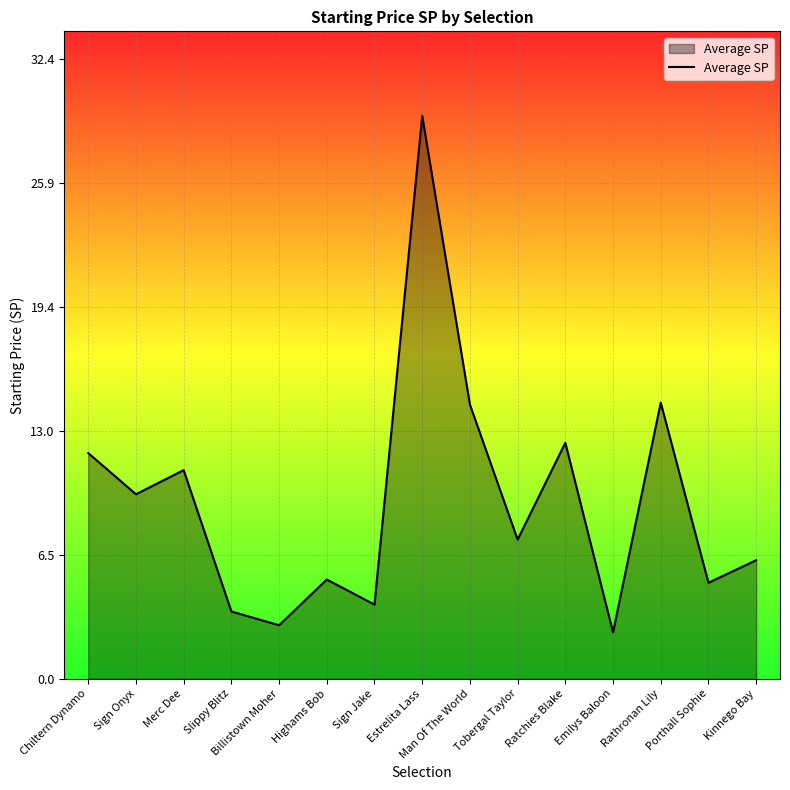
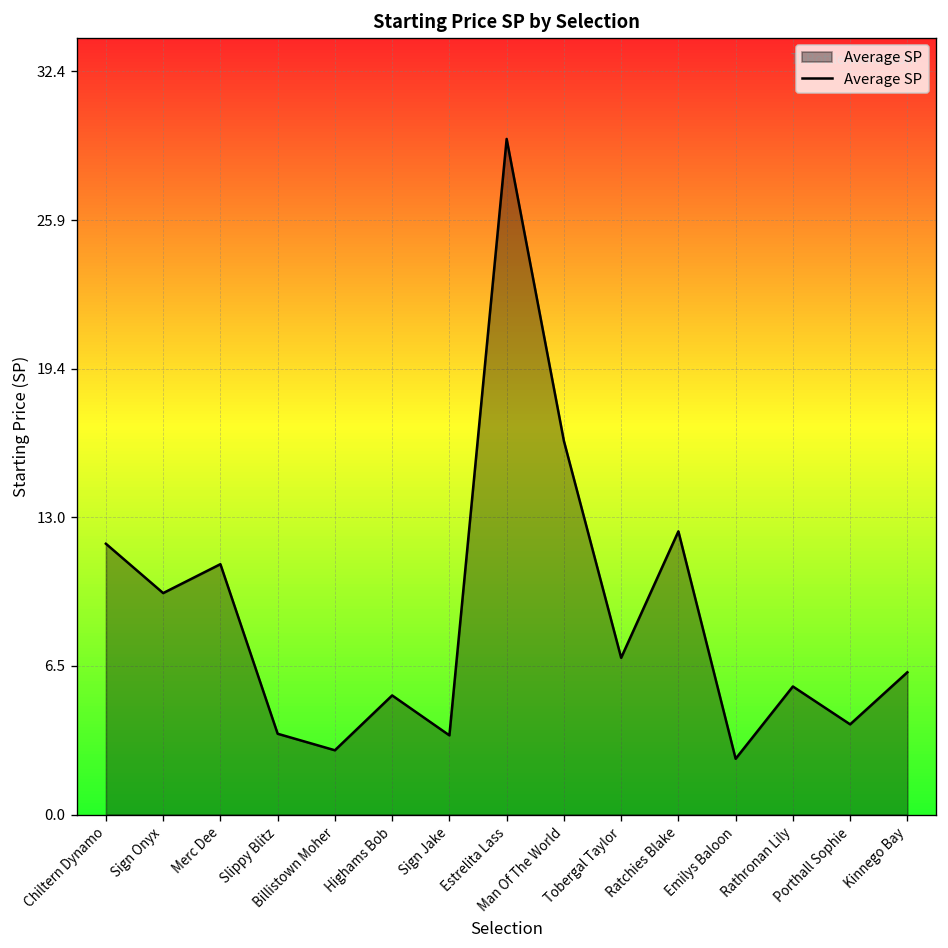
  {
    "Chiltern Dynamo": 11.8,
    "Sign Onyx": 9.7,
    "Merc Dee": 10.9,
    "Slippy Blitz": 3.5,
    "Billistown Moher": 2.8,
    "Highams Bob": 5.2,
-   "Sign Jake": 3.9,
+   "Sign Jake": 3.5,
    "Estrelita Lass": 29.4,
-   "Man Of The World": 14.3,
-   "Tobergal Taylor": 7.3,
+   "Man Of The World": 16.3,
+   "Tobergal Taylor": 6.8,
    "Ratchies Blake": 12.3,
    "Emilys Baloon": 2.4,
-   "Rathronan Lily": 14.4,
-   "Porthall Sophie": 5.0,
+   "Rathronan Lily": 5.6,
+   "Porthall Sophie": 3.9,
    "Kinnego Bay": 6.2
  }
